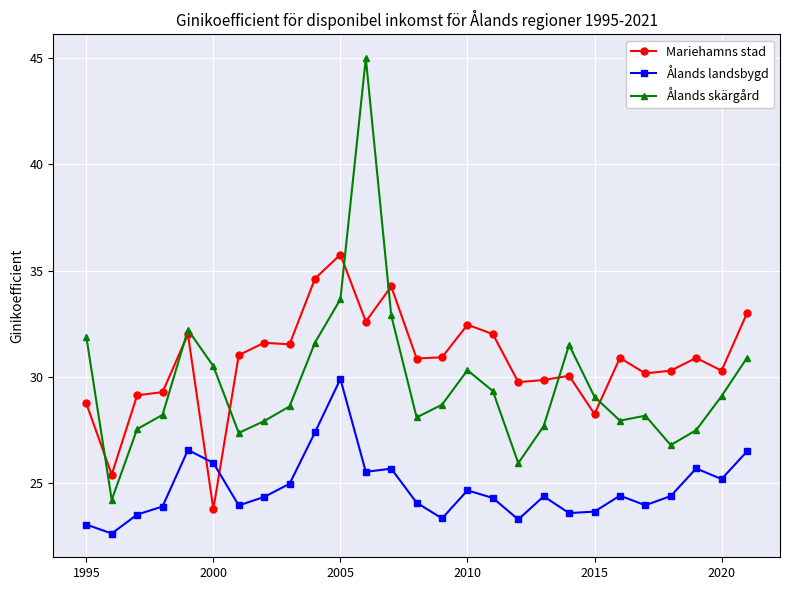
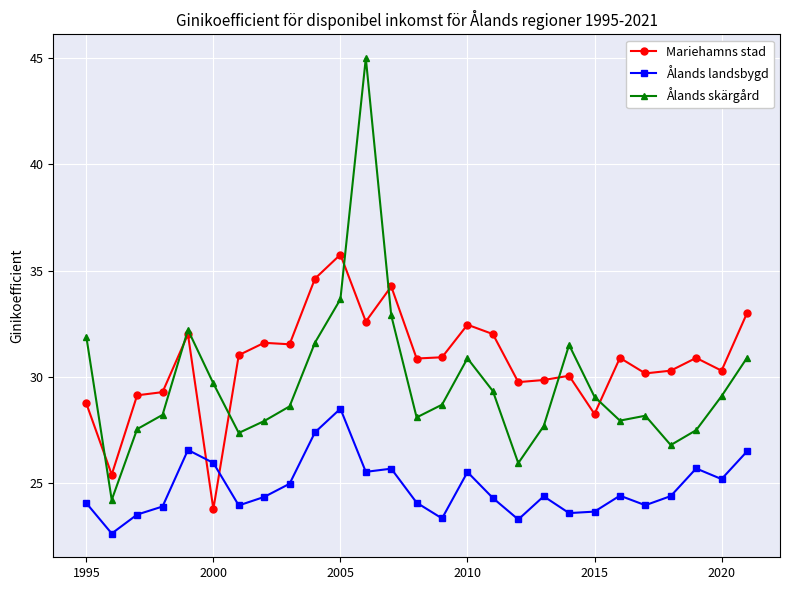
  {
    "Mariehamns stad": {
      "1995": 28.8,
      "2000": 23.8,
      "2005": 35.8,
      "2010": 32.5,
      "2015": 28.3,
      "2020": 30.3
    },
    "Ålands landsbygd": {
-     "1995": 23.1,
+     "1995": 24.1,
      "2000": 26.0,
-     "2005": 29.9,
-     "2010": 24.7,
+     "2005": 28.5,
+     "2010": 25.5,
      "2015": 23.7,
      "2020": 25.2
    },
    "Ålands skärgård": {
      "1995": 31.9,
-     "2000": 30.5,
+     "2000": 29.7,
      "2005": 33.7,
-     "2010": 30.3,
+     "2010": 30.9,
      "2015": 29.1,
      "2020": 29.1
    }
  }
